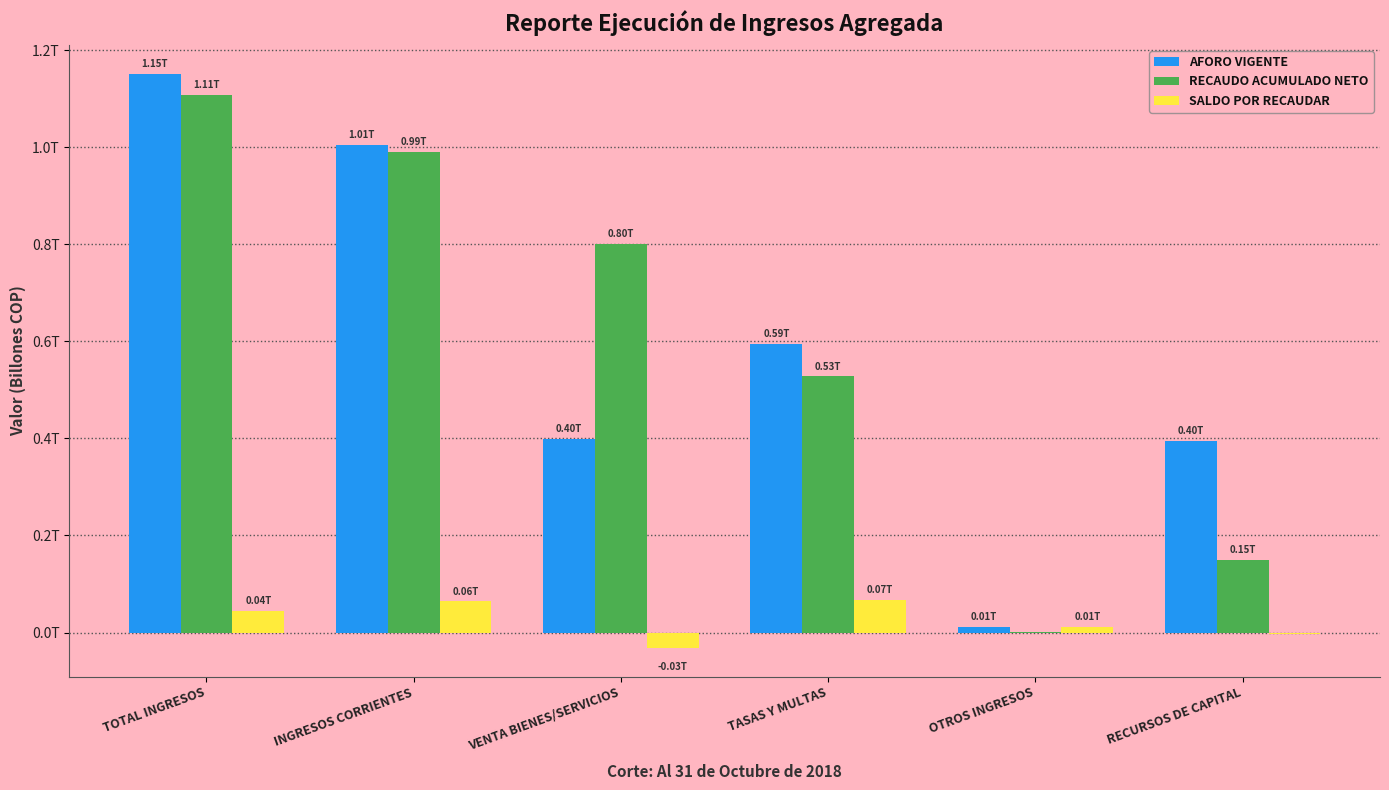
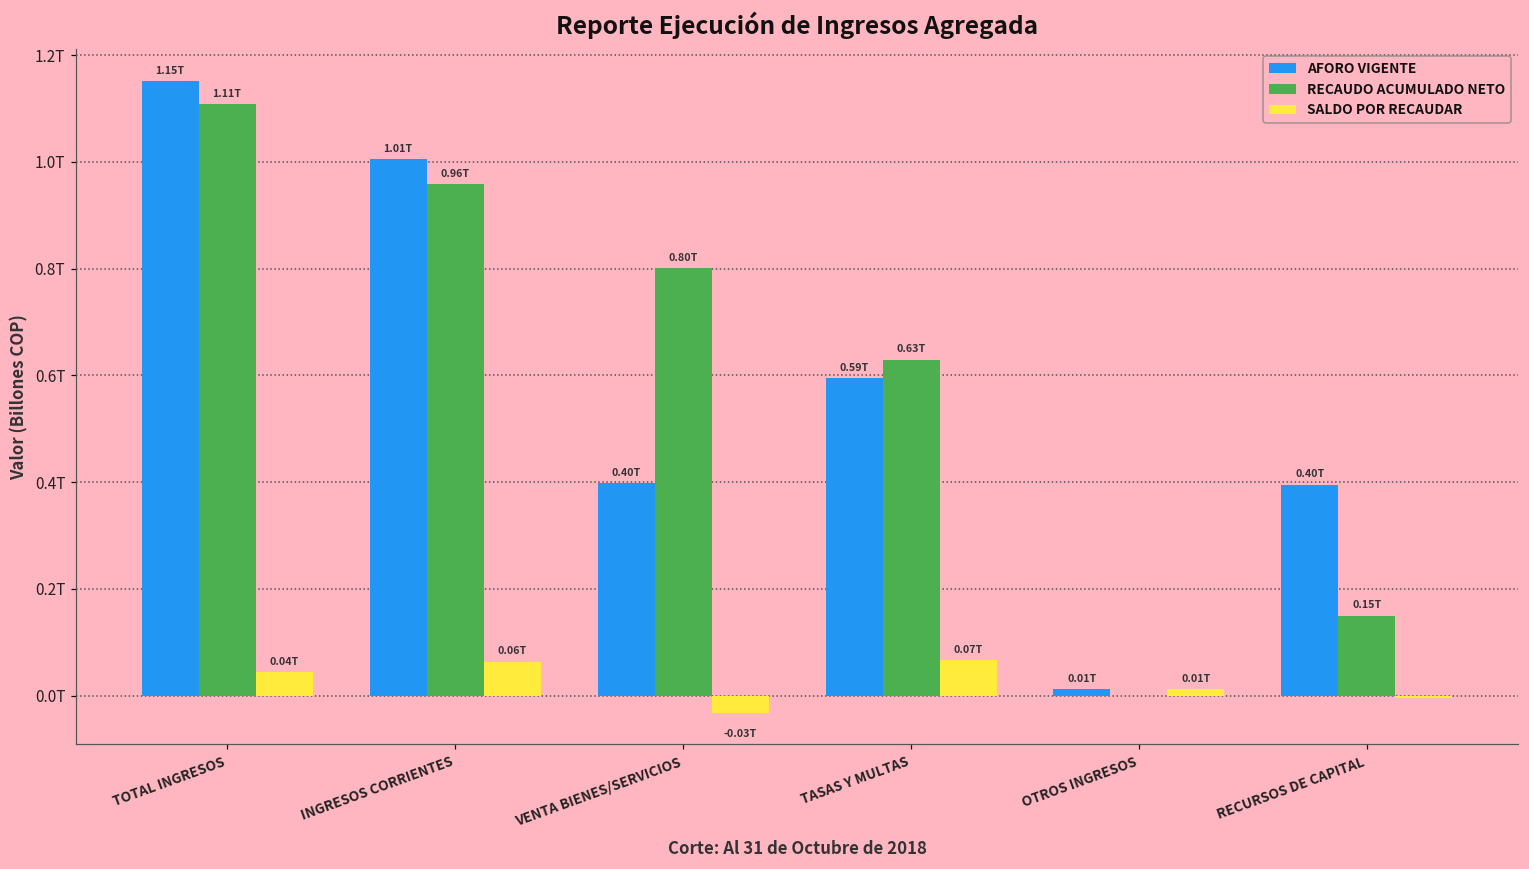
  {
    "AFORO VIGENTE": {
      "TOTAL INGRESOS": "1.15T",
      "INGRESOS CORRIENTES": "1.01T",
      "VENTA BIENES/SERVICIOS": "0.40T",
      "TASAS Y MULTAS": "0.59T",
      "OTROS INGRESOS": "0.01T",
      "RECURSOS DE CAPITAL": "0.40T"
    },
    "RECAUDO ACUMULADO NETO": {
      "TOTAL INGRESOS": "1.11T",
-     "INGRESOS CORRIENTES": "0.99T",
+     "INGRESOS CORRIENTES": "0.96T",
      "VENTA BIENES/SERVICIOS": "0.80T",
-     "TASAS Y MULTAS": "0.53T",
+     "TASAS Y MULTAS": "0.63T",
      "RECURSOS DE CAPITAL": "0.15T"
    },
    "SALDO POR RECAUDAR": {
      "TOTAL INGRESOS": "0.04T",
      "INGRESOS CORRIENTES": "0.06T",
      "VENTA BIENES/SERVICIOS": "-0.03T",
      "TASAS Y MULTAS": "0.07T",
      "OTROS INGRESOS": "0.01T"
    }
  }
